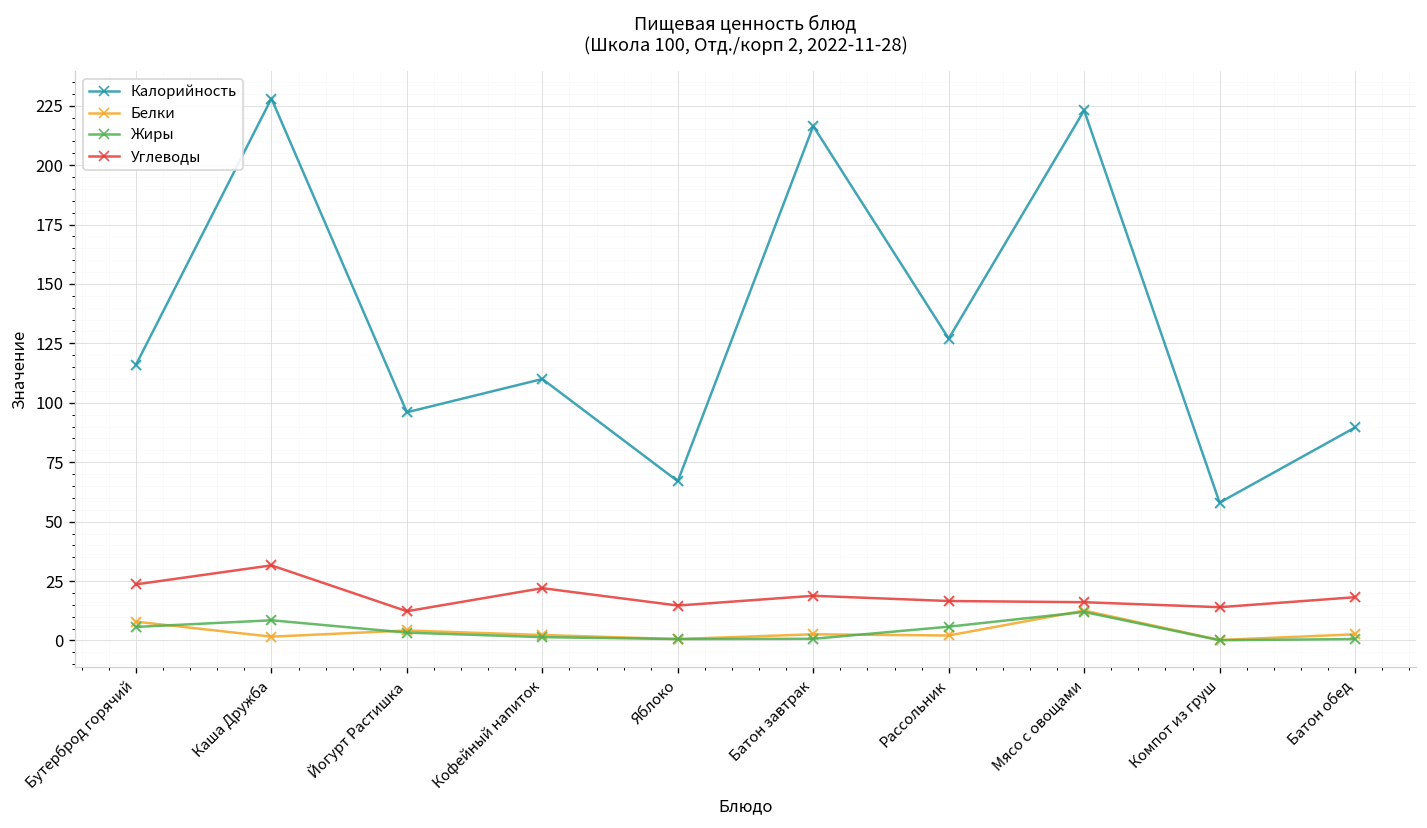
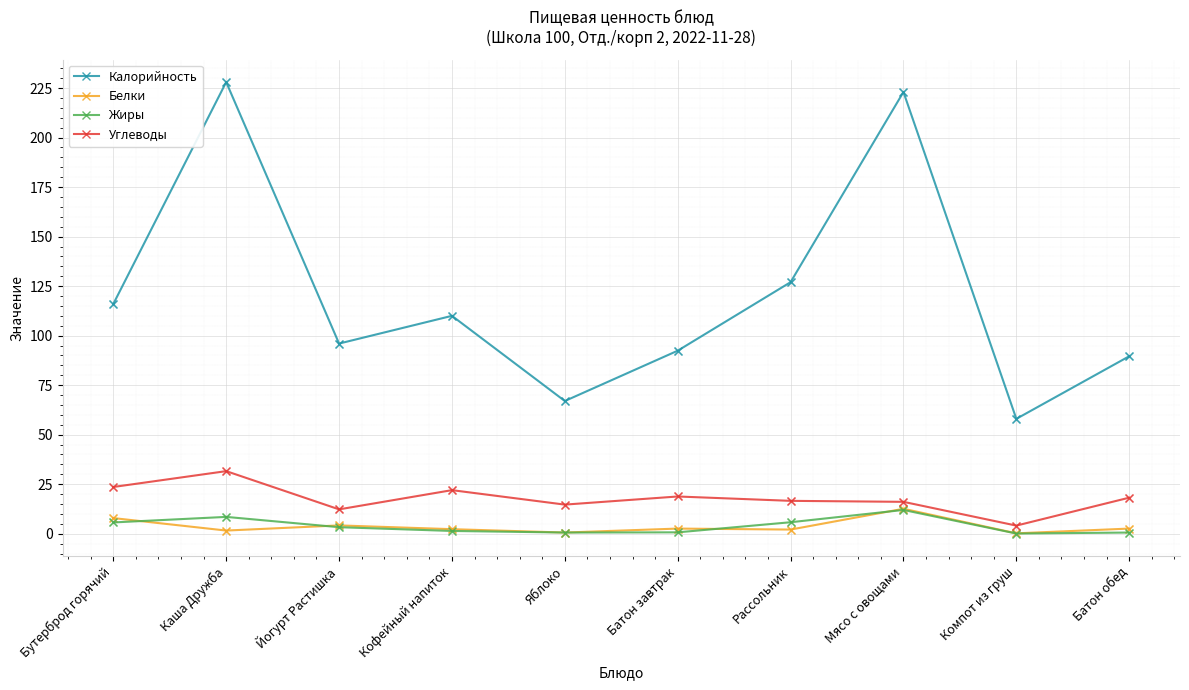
  {
    "Калорийность": {
      "Бутерброд горячий": 116,
      "Каша Дружба": 228,
      "Йогурт Растишка": 96,
      "Кофейный напиток": 110,
      "Яблоко": 67,
-     "Батон завтрак": 216,
+     "Батон завтрак": 92,
      "Рассольник": 127,
      "Мясо с овощами": 223,
      "Компот из груш": 58,
      "Батон обед": 90
    },
    "Белки": {
      "Бутерброд горячий": 8,
      "Каша Дружба": 2,
      "Батон завтрак": 3,
      "Рассольник": 2,
      "Батон обед": 3
    },
    "Жиры": {
      "Бутерброд горячий": 6,
      "Каша Дружба": 9,
      "Батон завтрак": 1,
      "Рассольник": 6,
      "Батон обед": 1
    },
    "Углеводы": {
      "Бутерброд горячий": 24,
      "Каша Дружба": 32,
      "Йогурт Растишка": 12,
      "Кофейный напиток": 22,
      "Яблоко": 15,
      "Батон завтрак": 19,
      "Рассольник": 17,
      "Мясо с овощами": 16,
-     "Компот из груш": 14,
+     "Компот из груш": 4,
      "Батон обед": 18
    }
  }
